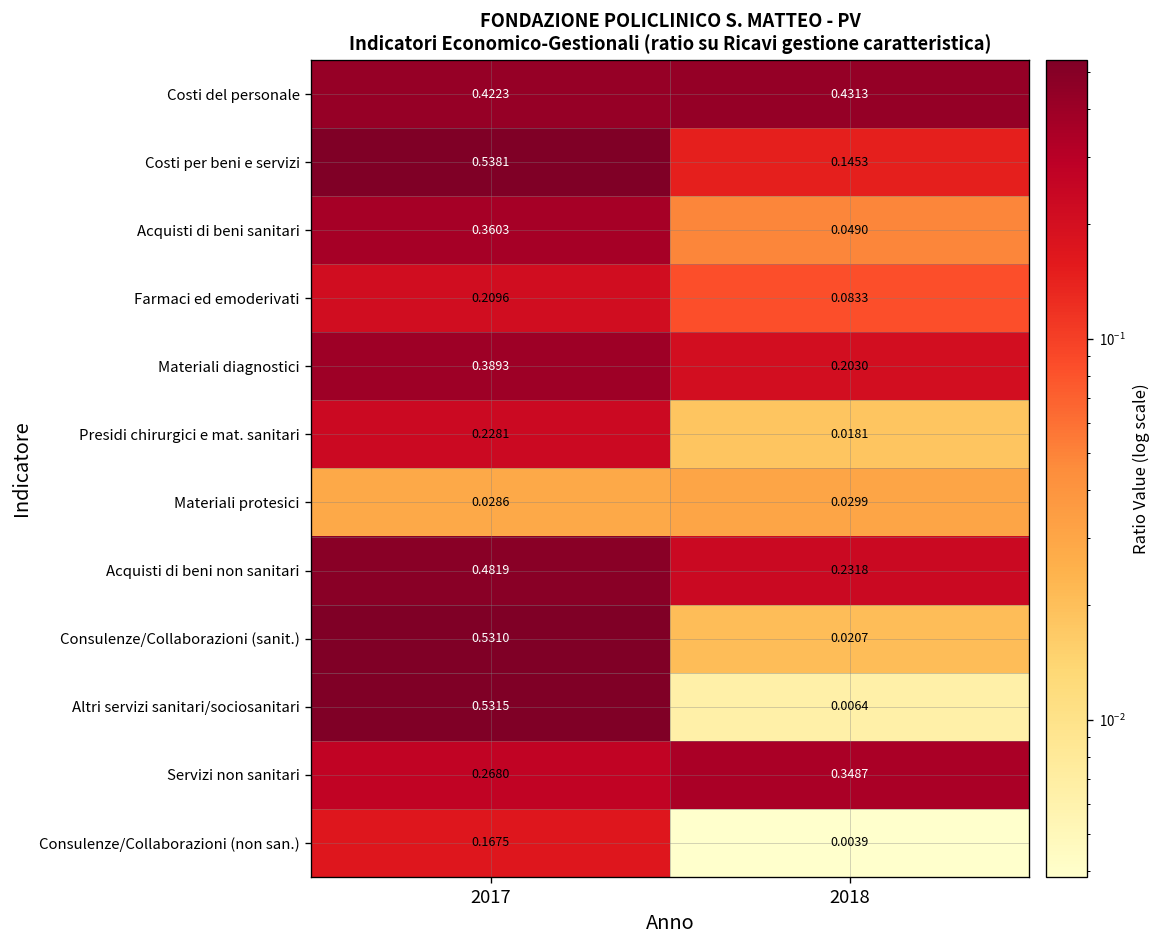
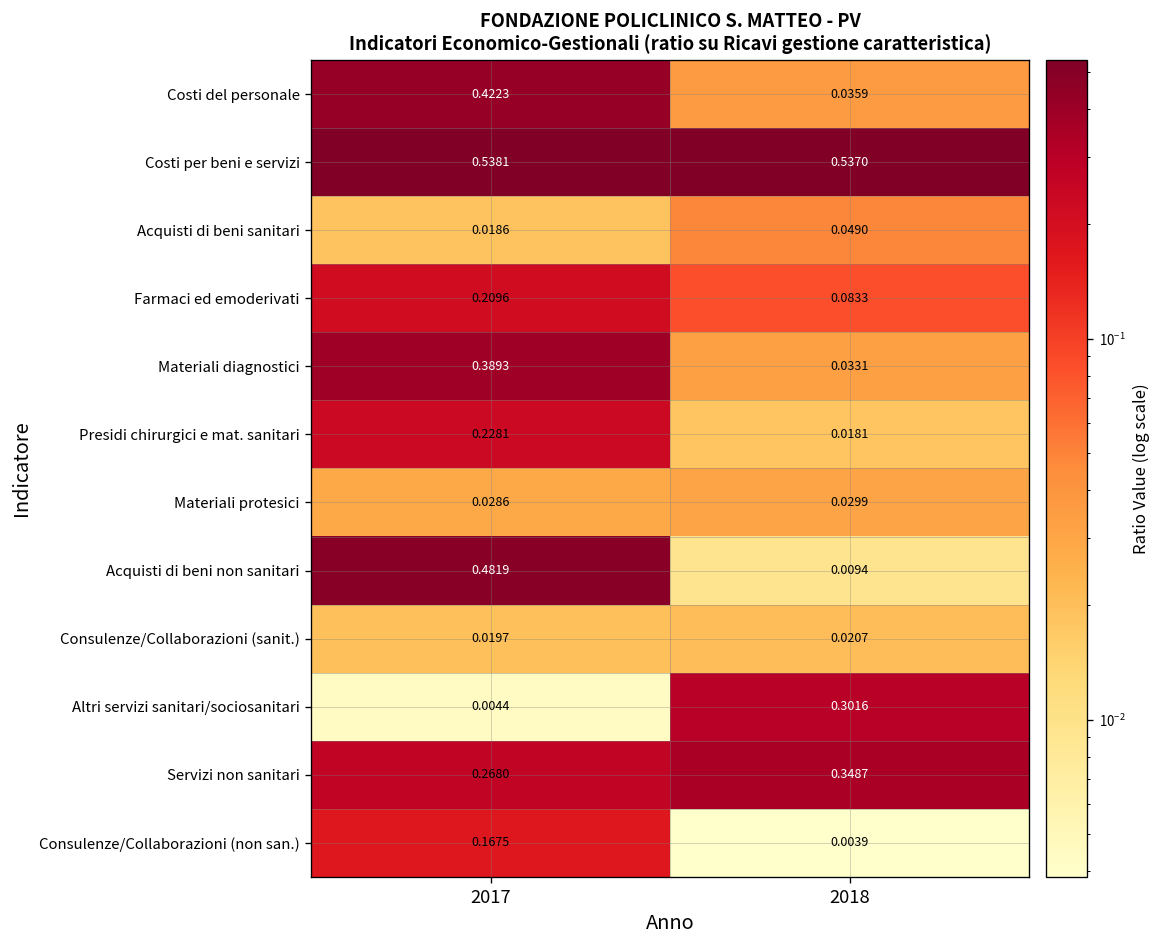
  {
    "Costi del personale": {
      "2017": 0.4223,
-     "2018": 0.4313
+     "2018": 0.0359
    },
    "Costi per beni e servizi": {
      "2017": 0.5381,
-     "2018": 0.1453
+     "2018": 0.5370
    },
    "Acquisti di beni sanitari": {
-     "2017": 0.3603,
+     "2017": 0.0186,
      "2018": 0.0490
    },
    "Farmaci ed emoderivati": {
      "2017": 0.2096,
      "2018": 0.0833
    },
    "Materiali diagnostici": {
      "2017": 0.3893,
-     "2018": 0.2030
+     "2018": 0.0331
    },
    "Presidi chirurgici e mat. sanitari": {
      "2017": 0.2281,
      "2018": 0.0181
    },
    "Materiali protesici": {
      "2017": 0.0286,
      "2018": 0.0299
    },
    "Acquisti di beni non sanitari": {
      "2017": 0.4819,
-     "2018": 0.2318
+     "2018": 0.0094
    },
    "Consulenze/Collaborazioni (sanit.)": {
-     "2017": 0.5310,
+     "2017": 0.0197,
      "2018": 0.0207
    },
    "Altri servizi sanitari/sociosanitari": {
-     "2017": 0.5315,
-     "2018": 0.0064
+     "2017": 0.0044,
+     "2018": 0.3016
    },
    "Servizi non sanitari": {
      "2017": 0.2680,
      "2018": 0.3487
    },
    "Consulenze/Collaborazioni (non san.)": {
      "2017": 0.1675,
      "2018": 0.0039
    }
  }
